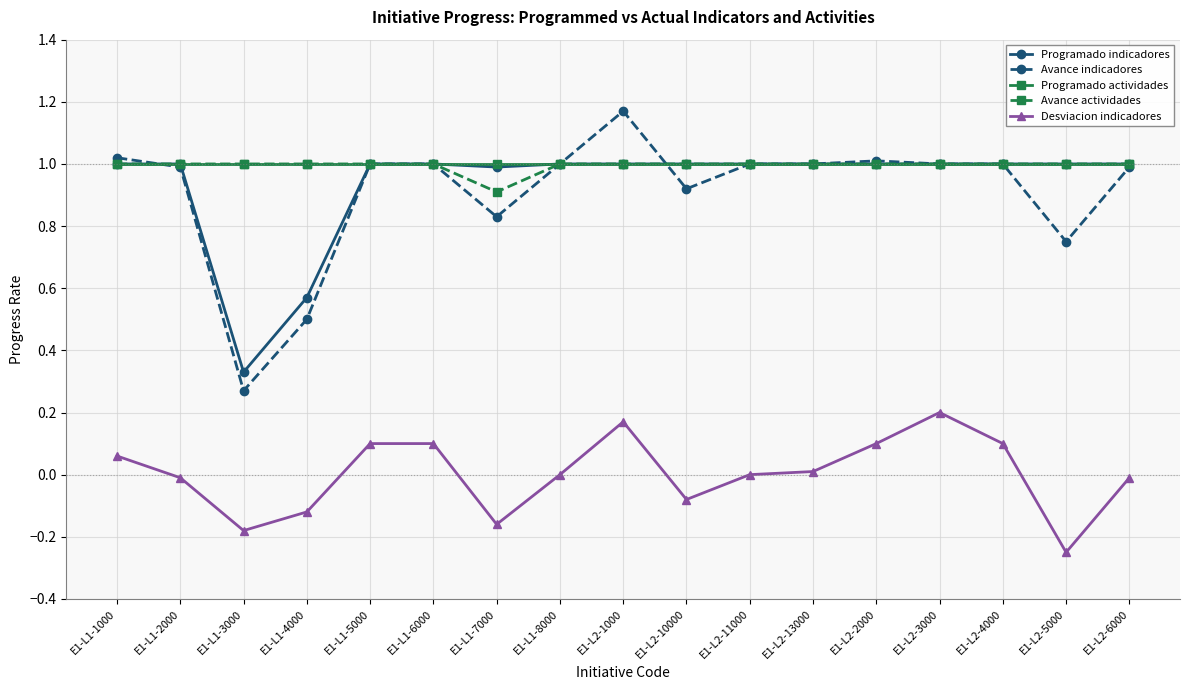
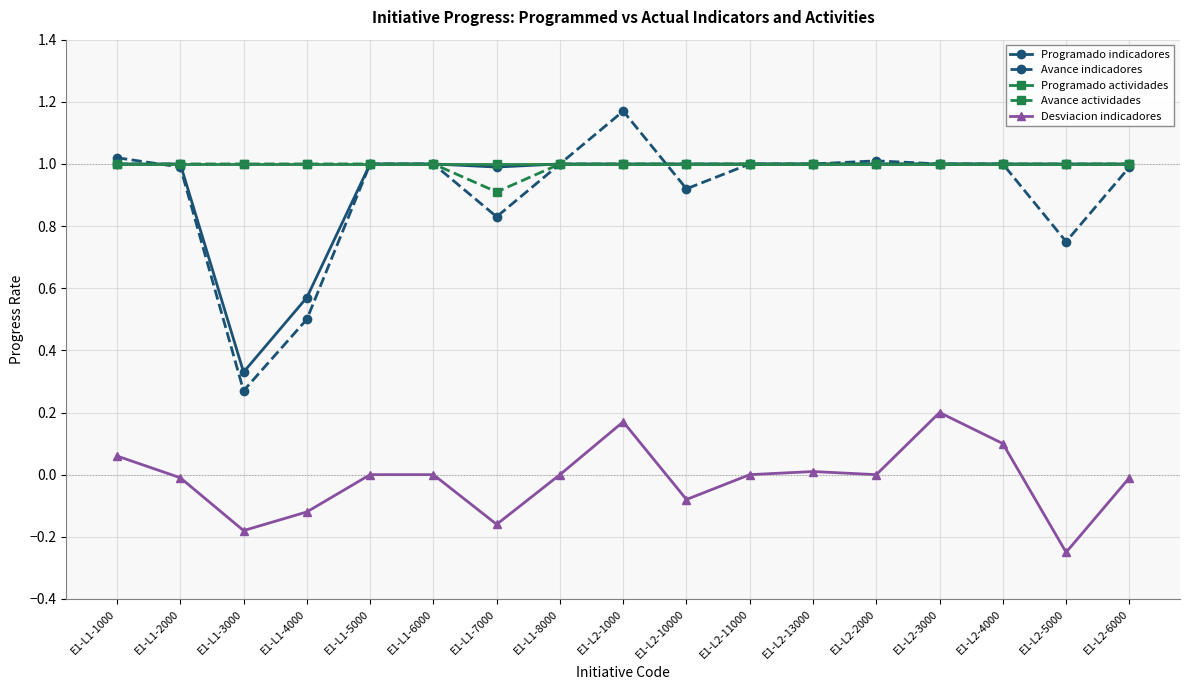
  {
    "Desviacion indicadores": {
      "E1-L1-1000": 0.06,
      "E1-L1-2000": -0.01,
      "E1-L1-3000": -0.18,
      "E1-L1-4000": -0.12,
-     "E1-L1-5000": 0.1,
-     "E1-L1-6000": 0.1,
+     "E1-L1-5000": 0.0,
+     "E1-L1-6000": 0.0,
      "E1-L1-7000": -0.16,
      "E1-L1-8000": 0.0,
      "E1-L2-1000": 0.17,
      "E1-L2-10000": -0.08,
      "E1-L2-11000": 0.0,
      "E1-L2-13000": 0.01,
-     "E1-L2-2000": 0.1,
+     "E1-L2-2000": 0.0,
      "E1-L2-3000": 0.2,
      "E1-L2-4000": 0.1,
      "E1-L2-5000": -0.25,
      "E1-L2-6000": -0.01
    }
  }
